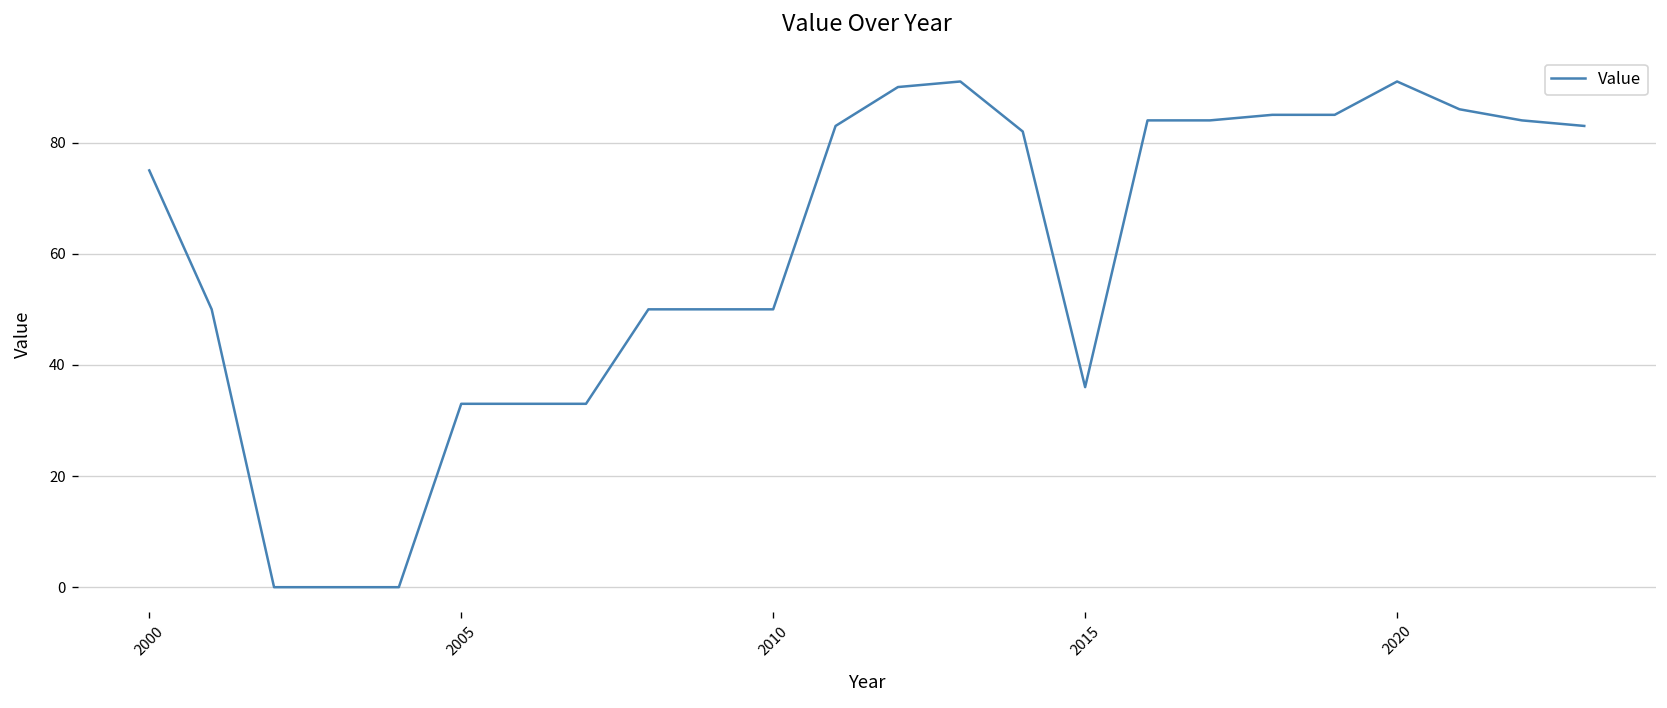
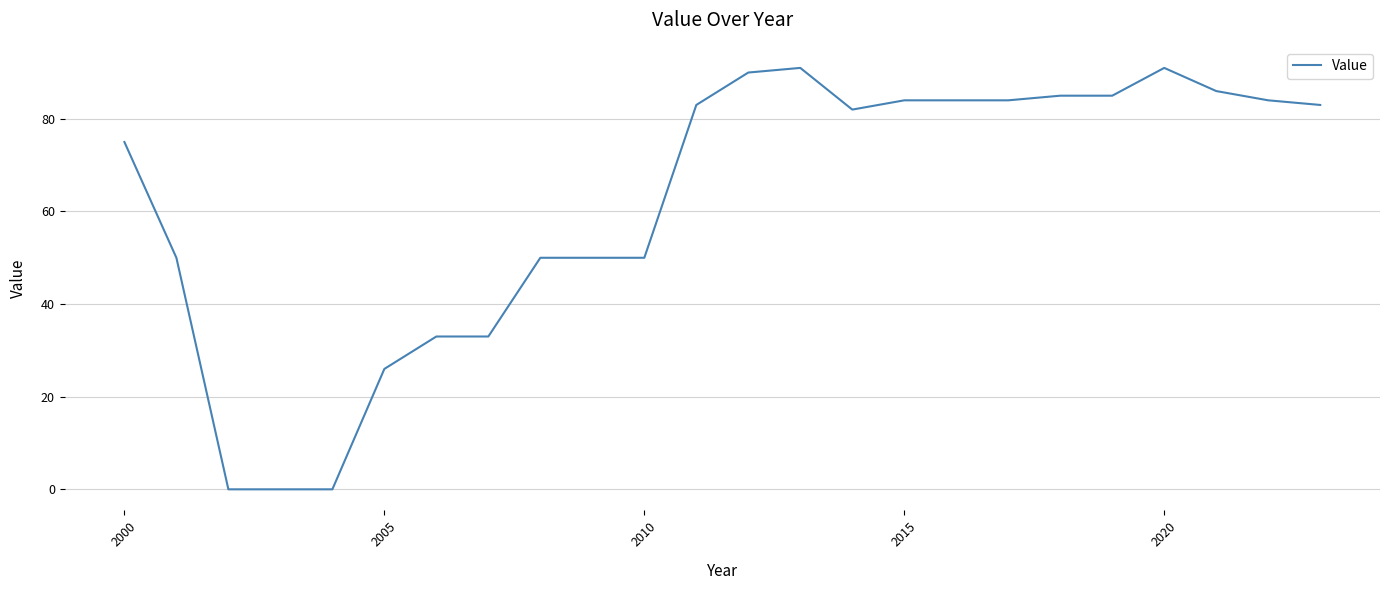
  {
    "2000": 75,
-   "2005": 33,
+   "2005": 26,
    "2010": 50,
-   "2015": 36,
+   "2015": 84,
    "2020": 91
  }
